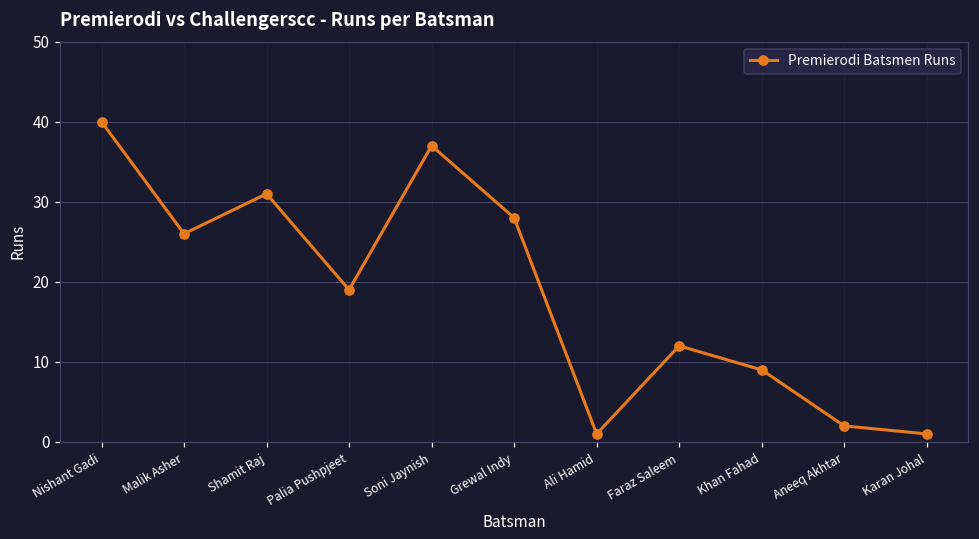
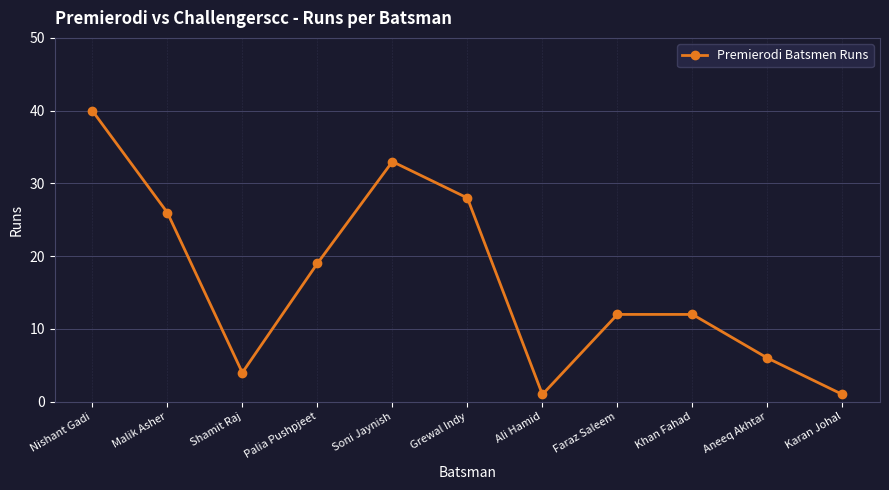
  {
    "Nishant Gadi": 40,
    "Malik Asher": 26,
-   "Shamit Raj": 31,
+   "Shamit Raj": 4,
    "Palia Pushpjeet": 19,
-   "Soni Jaynish": 37,
+   "Soni Jaynish": 33,
    "Grewal Indy": 28,
    "Ali Hamid": 1,
    "Faraz Saleem": 12,
-   "Khan Fahad": 9,
-   "Aneeq Akhtar": 2,
+   "Khan Fahad": 12,
+   "Aneeq Akhtar": 6,
    "Karan Johal": 1
  }
